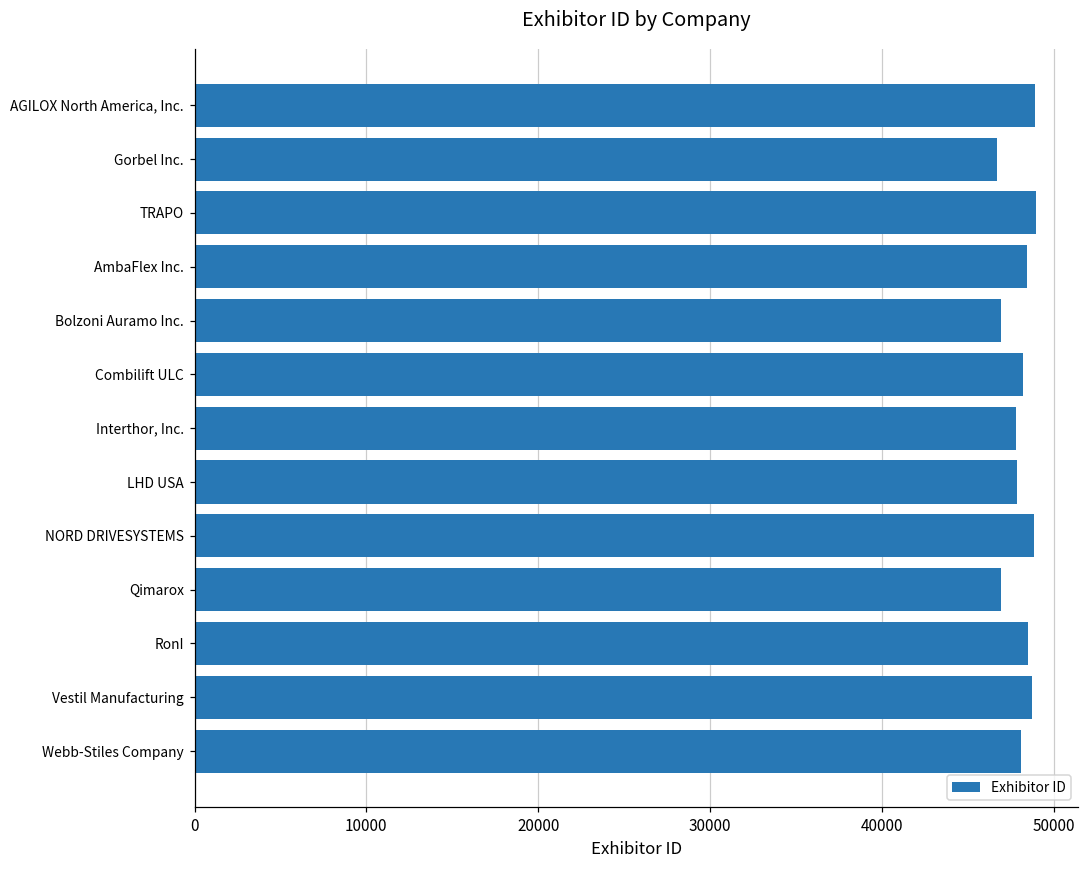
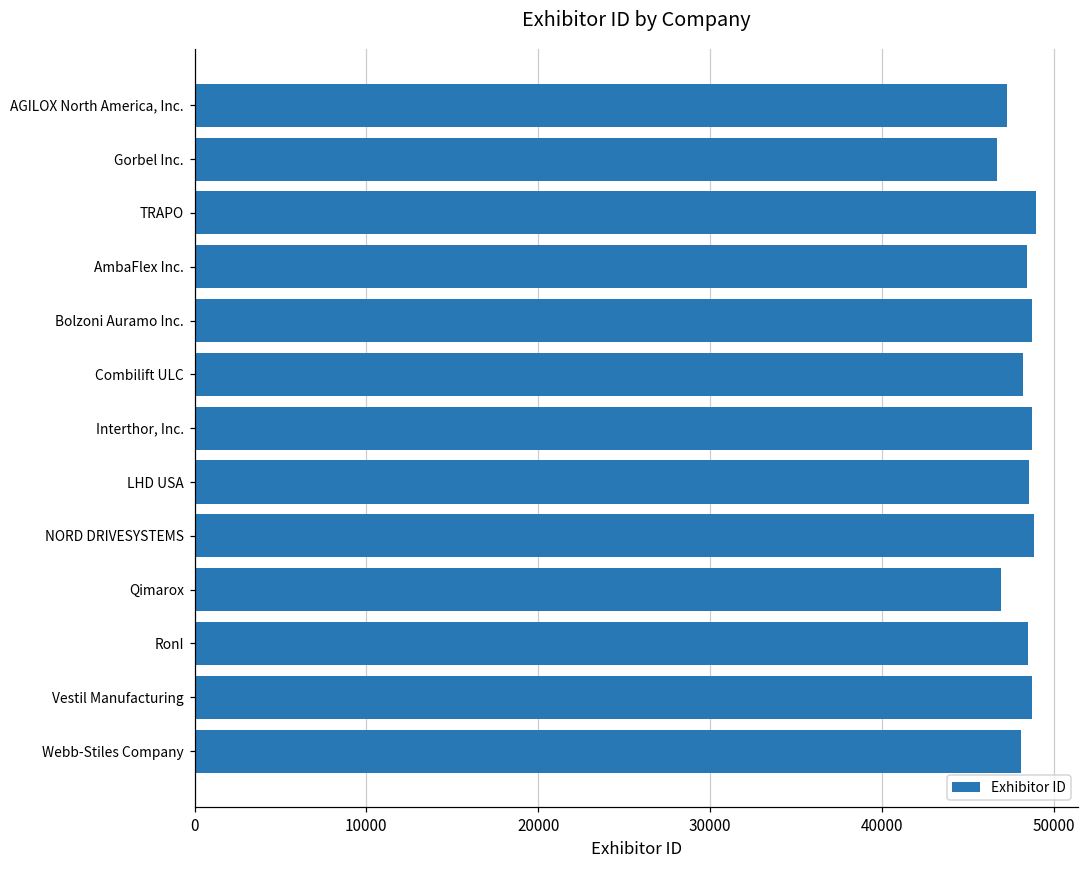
  {
-   "AGILOX North America, Inc.": 48900,
+   "AGILOX North America, Inc.": 47300,
    "Gorbel Inc.": 46700,
    "TRAPO": 49000,
    "AmbaFlex Inc.": 48500,
-   "Bolzoni Auramo Inc.": 46900,
+   "Bolzoni Auramo Inc.": 48700,
    "Combilift ULC": 48200,
-   "Interthor, Inc.": 47800,
-   "LHD USA": 47900,
+   "Interthor, Inc.": 48800,
+   "LHD USA": 48600,
    "NORD DRIVESYSTEMS": 48800,
    "Qimarox": 46900,
    "RonI": 48500,
    "Vestil Manufacturing": 48700,
    "Webb-Stiles Company": 48100
  }
